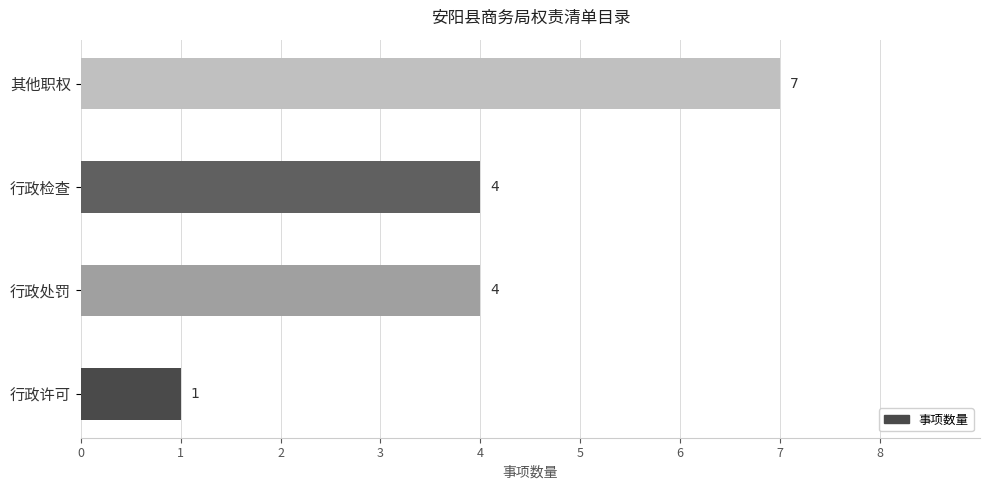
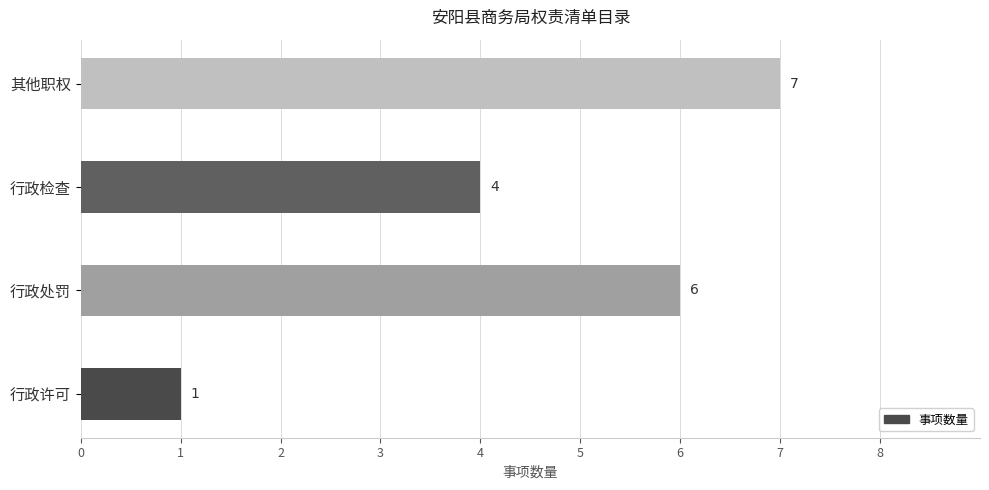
  {
    "其他职权": 7,
    "行政检查": 4,
-   "行政处罚": 4,
+   "行政处罚": 6,
    "行政许可": 1
  }
